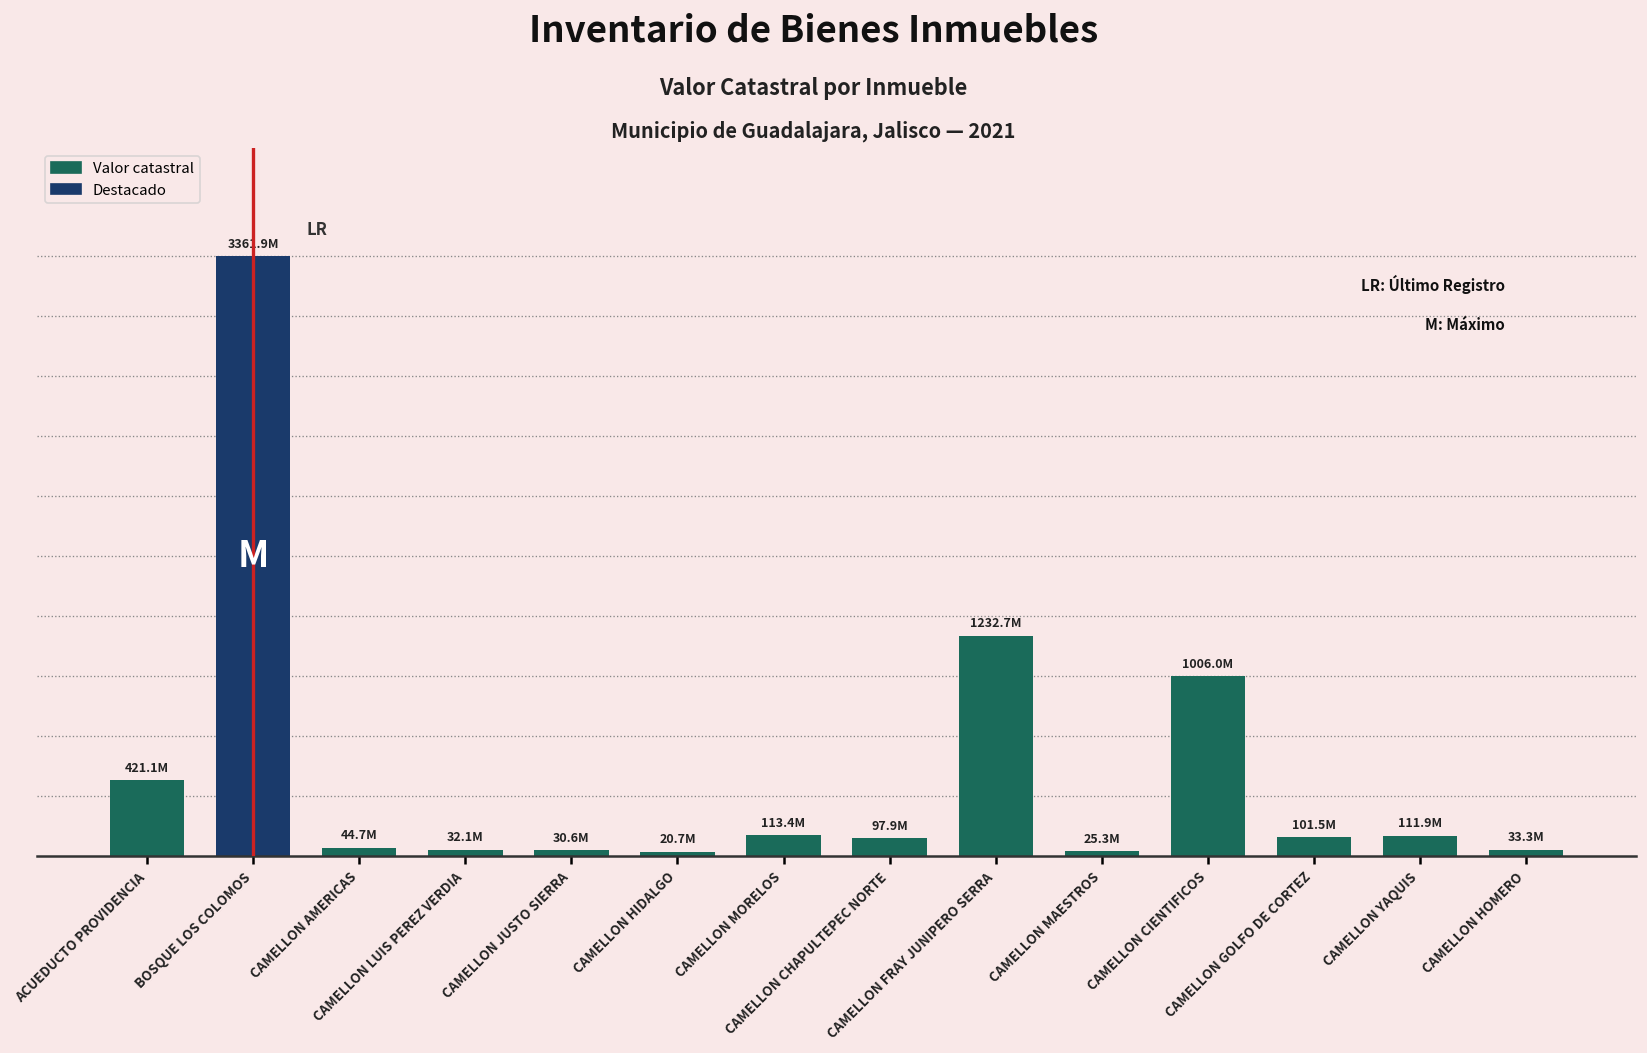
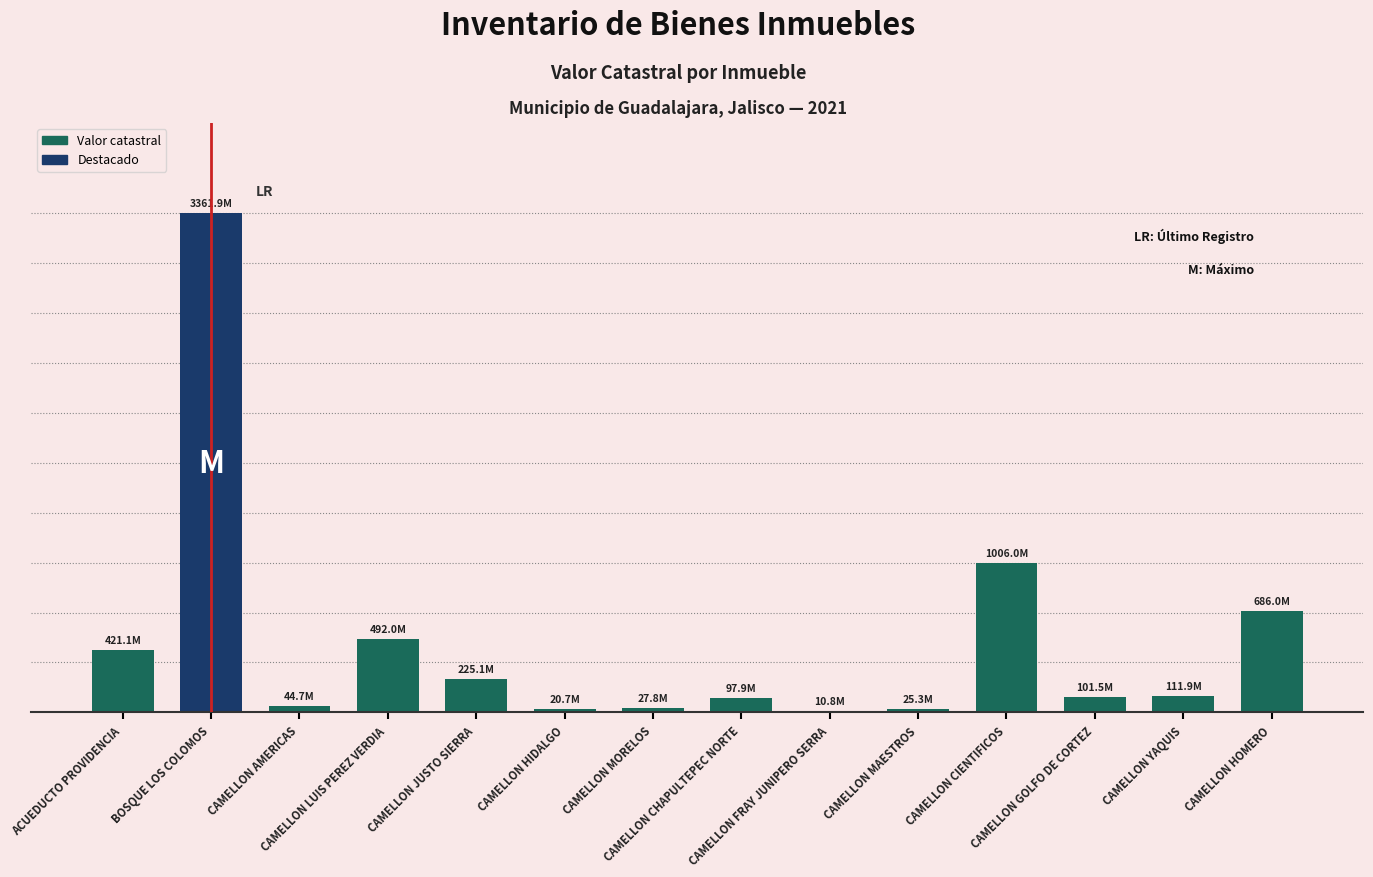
  {
    "ACUEDUCTO PROVIDENCIA": "421.1M",
    "BOSQUE LOS COLOMOS": "3361.9M",
    "CAMELLON AMERICAS": "44.7M",
-   "CAMELLON LUIS PEREZ VERDIA": "32.1M",
-   "CAMELLON JUSTO SIERRA": "30.6M",
+   "CAMELLON LUIS PEREZ VERDIA": "492.0M",
+   "CAMELLON JUSTO SIERRA": "225.1M",
    "CAMELLON HIDALGO": "20.7M",
-   "CAMELLON MORELOS": "113.4M",
+   "CAMELLON MORELOS": "27.8M",
    "CAMELLON CHAPULTEPEC NORTE": "97.9M",
-   "CAMELLON FRAY JUNIPERO SERRA": "1232.7M",
+   "CAMELLON FRAY JUNIPERO SERRA": "10.8M",
    "CAMELLON MAESTROS": "25.3M",
    "CAMELLON CIENTIFICOS": "1006.0M",
    "CAMELLON GOLFO DE CORTEZ": "101.5M",
    "CAMELLON YAQUIS": "111.9M",
-   "CAMELLON HOMERO": "33.3M"
+   "CAMELLON HOMERO": "686.0M"
  }
